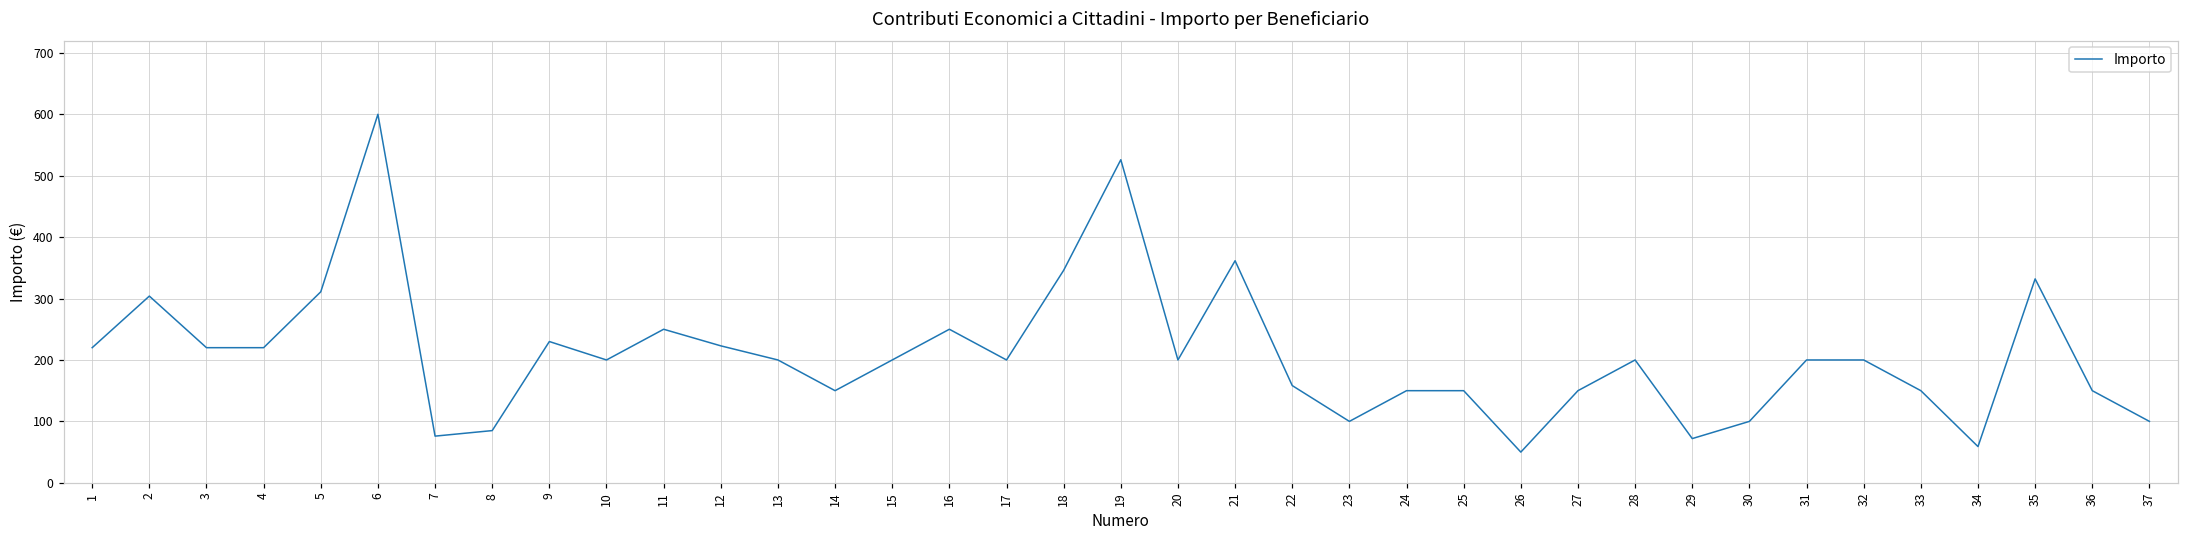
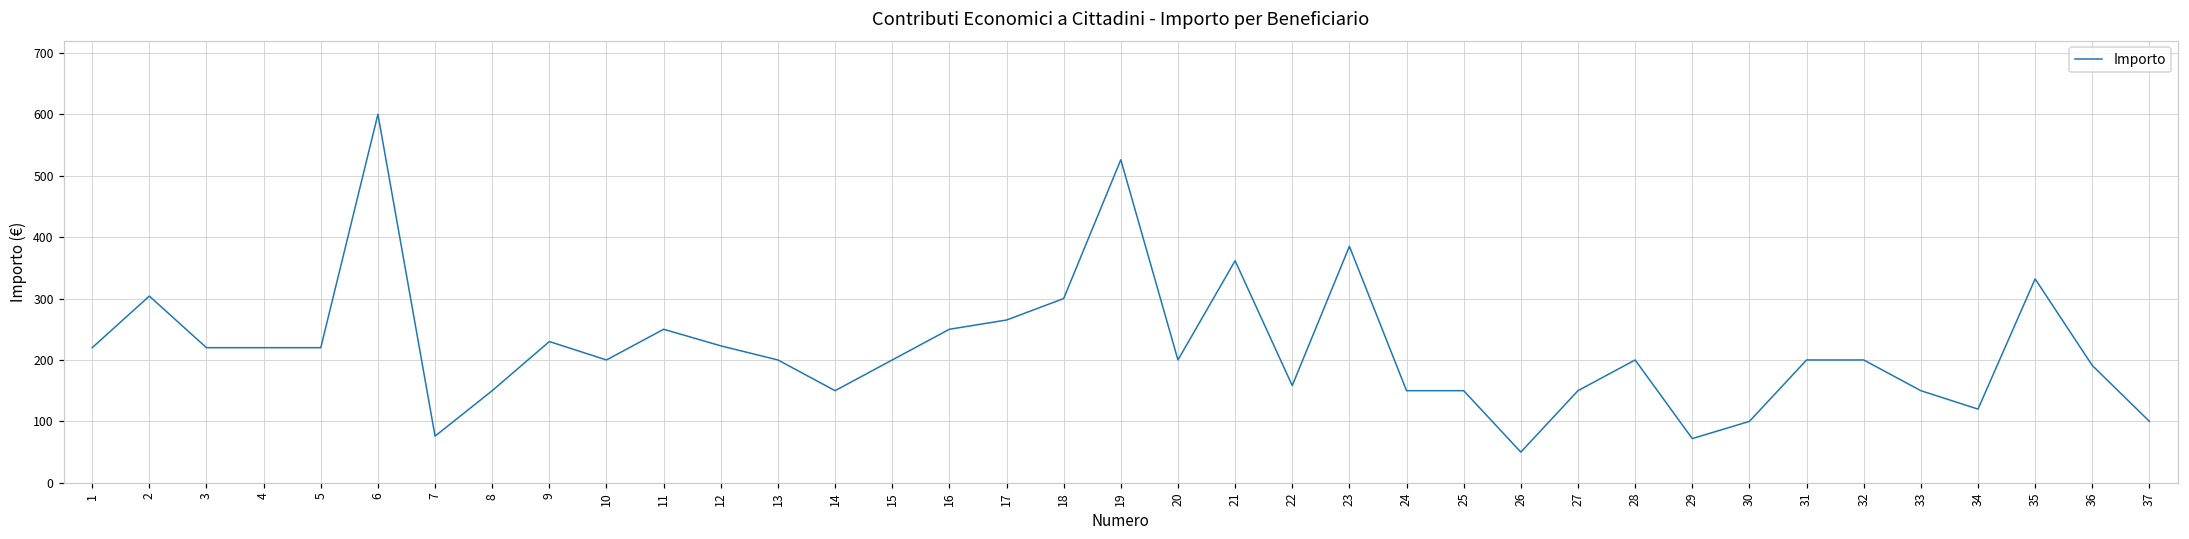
  {
    "1": 220,
    "2": 300,
    "3": 220,
    "4": 220,
-   "5": 310,
+   "5": 220,
    "6": 600,
    "7": 80,
-   "8": 90,
+   "8": 150,
    "9": 230,
    "10": 200,
    "11": 250,
    "12": 220,
    "13": 200,
    "14": 150,
    "15": 200,
    "16": 250,
-   "17": 200,
-   "18": 350,
+   "17": 270,
+   "18": 300,
    "19": 530,
    "20": 200,
    "21": 360,
    "22": 160,
-   "23": 100,
+   "23": 390,
    "24": 150,
    "25": 150,
    "26": 50,
    "27": 150,
    "28": 200,
    "29": 70,
    "30": 100,
    "31": 200,
    "32": 200,
    "33": 150,
-   "34": 60,
+   "34": 120,
    "35": 330,
-   "36": 150,
+   "36": 190,
    "37": 100
  }
